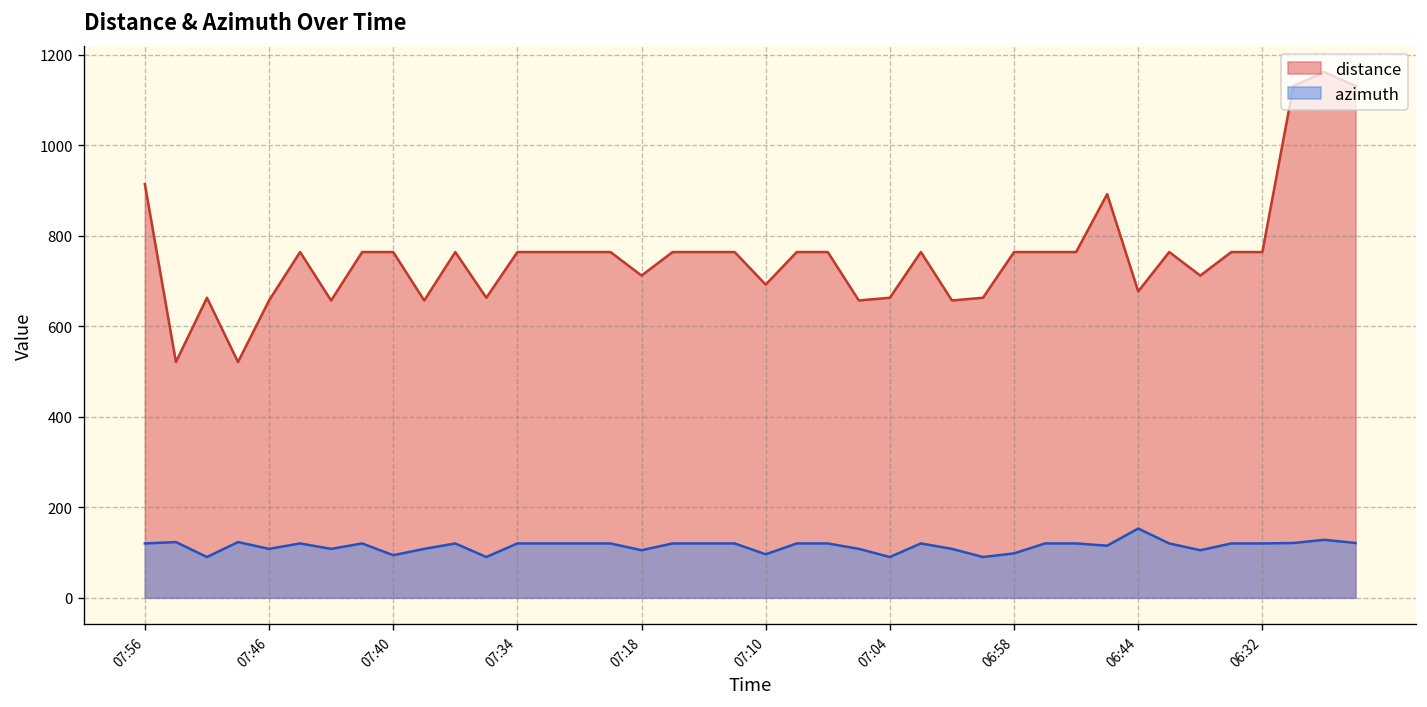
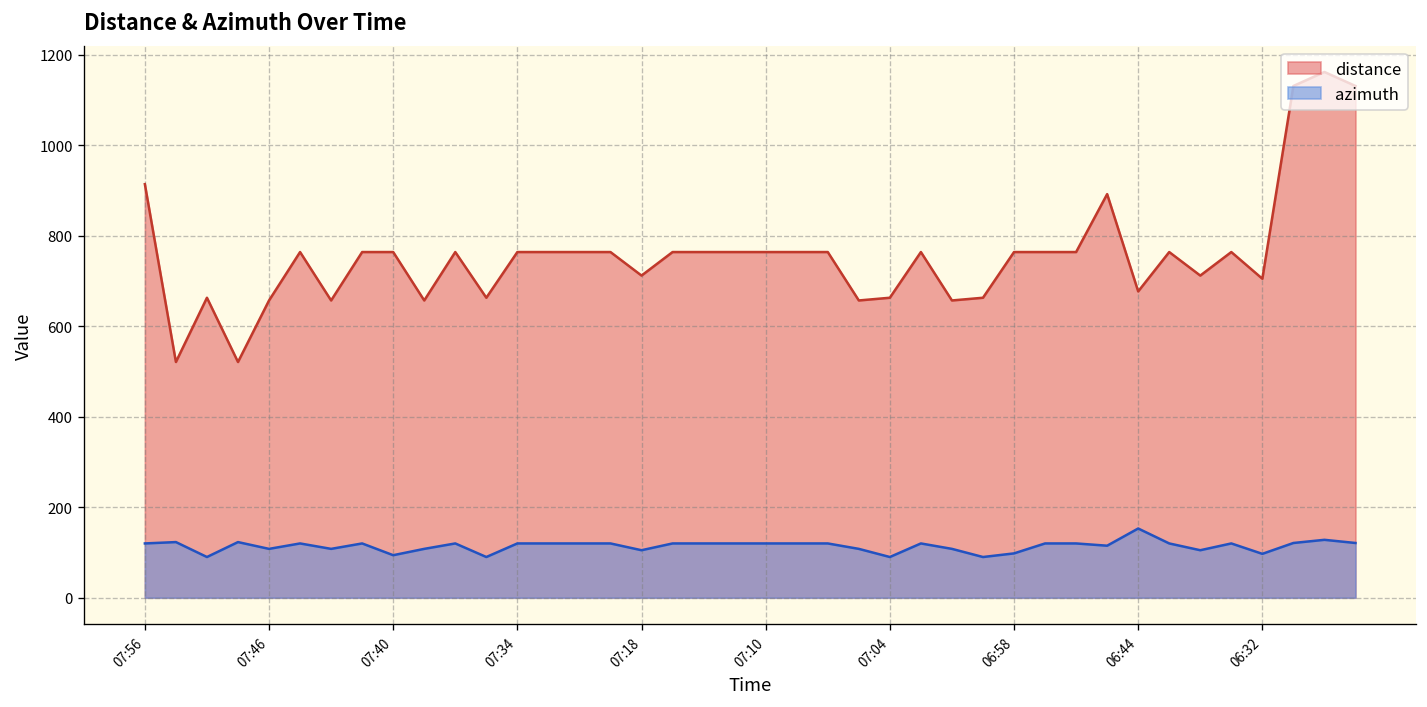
  {
    "distance": {
      "07:56": 910,
      "07:40": 760,
-     "07:10": 690,
+     "07:10": 760,
      "06:58": 760,
      "06:44": 680,
-     "06:32": 760
+     "06:32": 710
    },
    "azimuth": {
      "07:56": 120,
      "07:40": 90,
-     "07:10": 100,
+     "07:10": 120,
      "06:58": 100,
      "06:44": 150,
-     "06:32": 120
+     "06:32": 100
    }
  }
